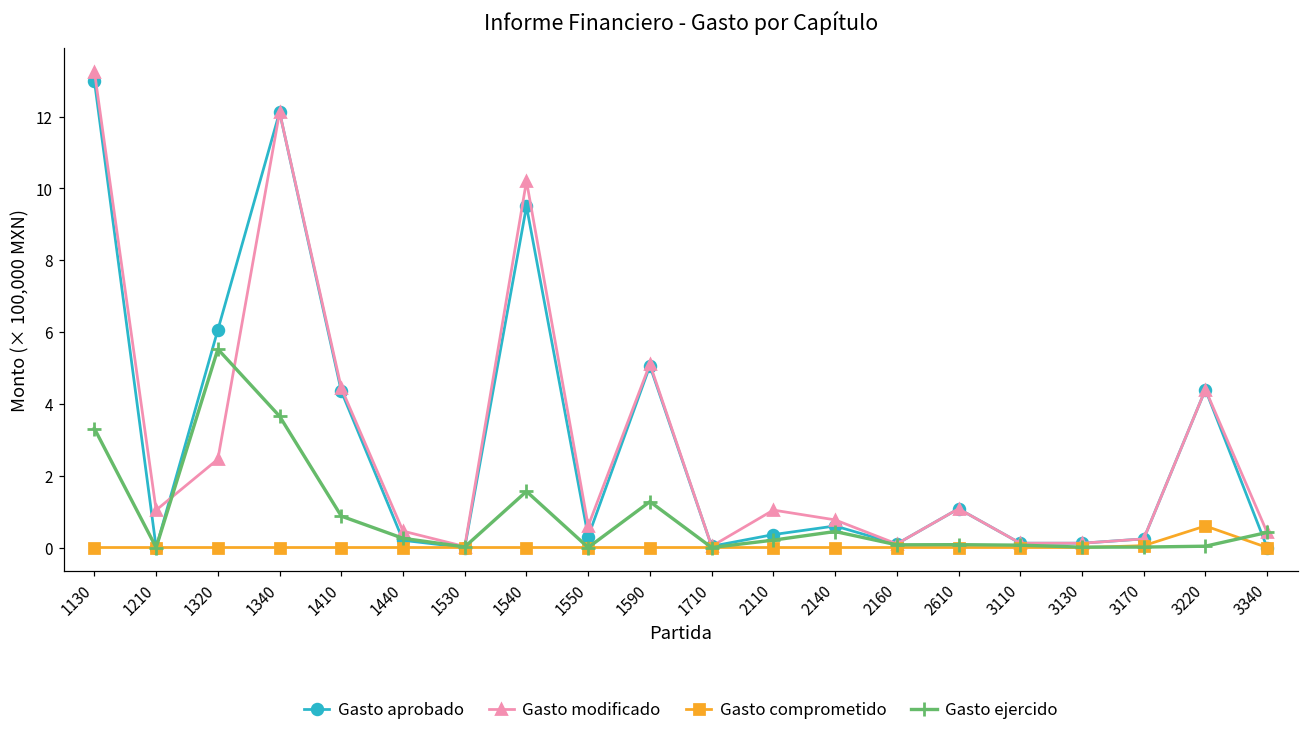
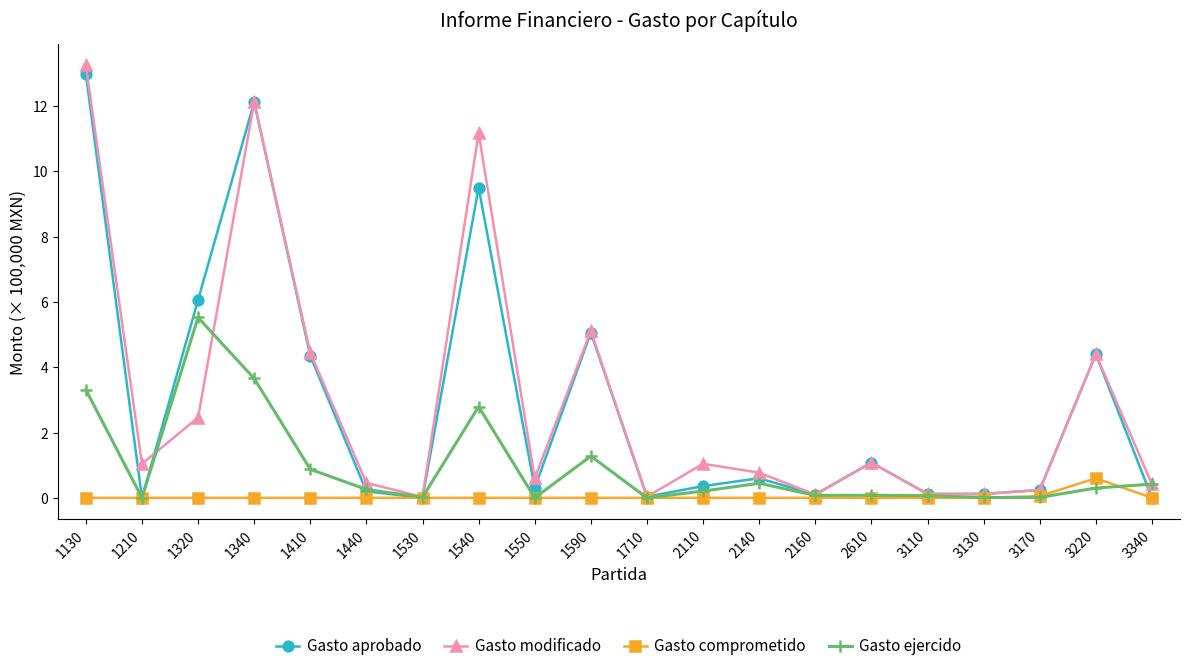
  {
    "Gasto aprobado": {
      "1130": 13.0,
      "1320": 6.1,
      "1410": 4.4,
      "1540": 9.5,
      "1550": 0.3,
      "2110": 0.4,
      "2140": 0.6
    },
    "Gasto modificado": {
      "1130": 13.3,
      "1210": 1.0,
      "1320": 2.5,
      "1410": 4.4,
      "1440": 0.5,
-     "1540": 10.2,
+     "1540": 11.2,
      "1550": 0.6,
      "2110": 1.0,
      "2140": 0.8
    },
    "Gasto comprometido": {
      "1130": 0.0,
      "1320": 0.0,
      "1340": 0.0,
      "1410": 0.0,
      "1440": 0.0,
      "1540": 0.0,
      "1590": 0.0,
      "2110": 0.0,
      "2140": 0.0,
      "2610": 0.0,
      "3220": 0.6
    },
    "Gasto ejercido": {
      "1130": 3.3,
      "1320": 5.5,
      "1340": 3.7,
      "1410": 0.9,
-     "1540": 1.6,
+     "1540": 2.8,
      "1590": 1.3,
      "2110": 0.2,
      "2140": 0.4,
      "2610": 0.1,
-     "3220": 0.0
+     "3220": 0.3
    }
  }
